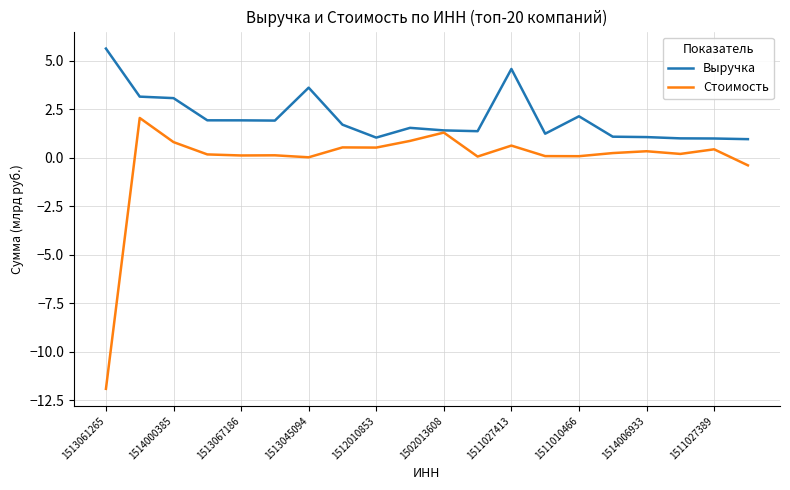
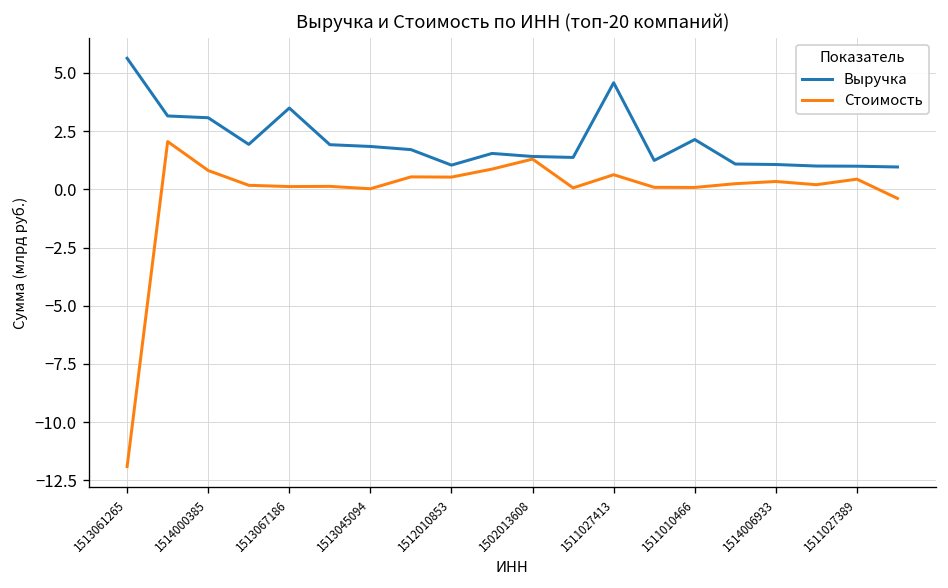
  {
    "Выручка": {
      "1513061265": 5.6,
      "1514000385": 3.1,
-     "1513067186": 1.9,
-     "1513045094": 3.6,
+     "1513067186": 3.5,
+     "1513045094": 1.8,
      "1512010853": 1.0,
      "1511027413": 4.6,
      "1511010466": 2.1,
      "1514006933": 1.1,
      "1511027389": 1.0
    },
    "Стоимость": {
      "1513061265": -11.9,
      "1514000385": 0.8,
      "1513067186": 0.1,
      "1513045094": 0.0,
      "1512010853": 0.5,
      "1511027413": 0.6,
      "1511010466": 0.1,
      "1514006933": 0.3,
      "1511027389": 0.4
    }
  }
